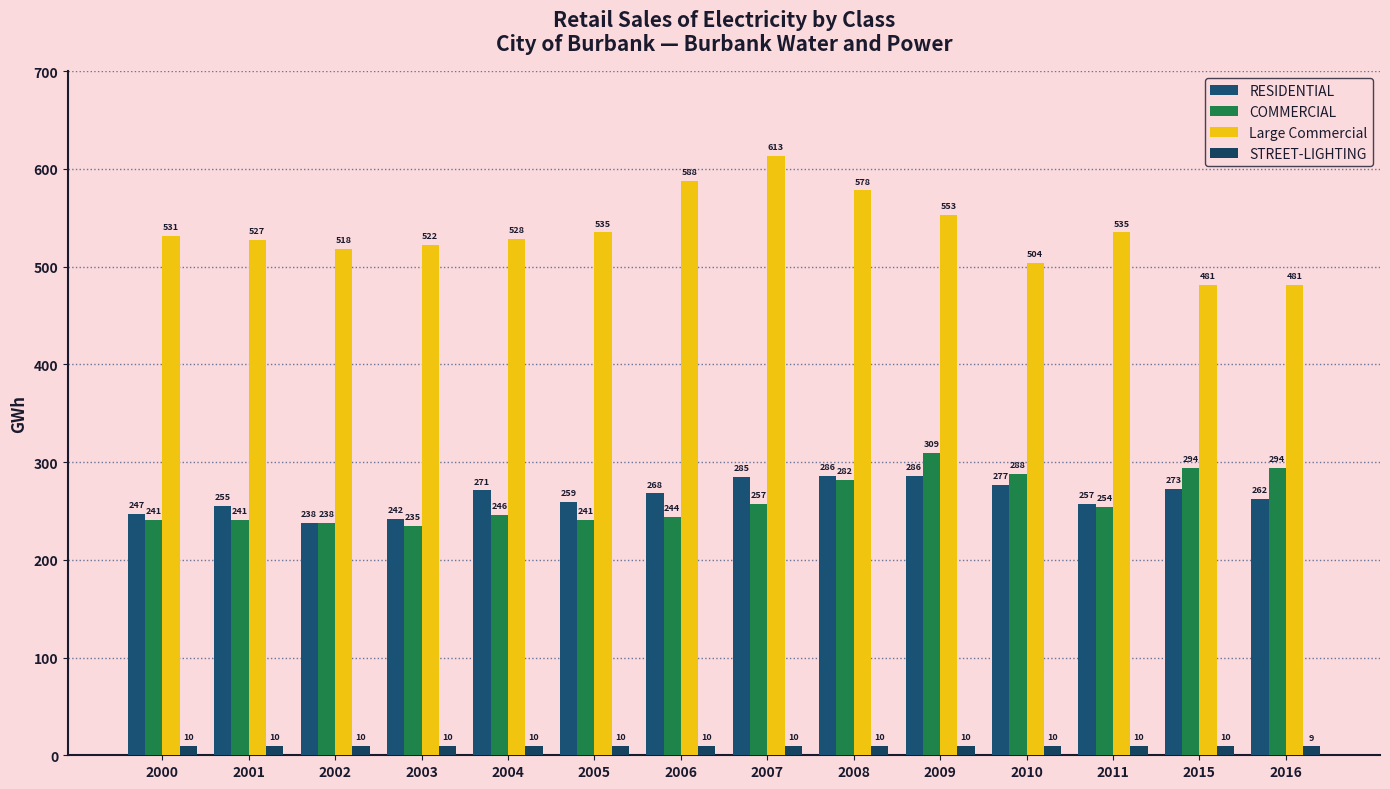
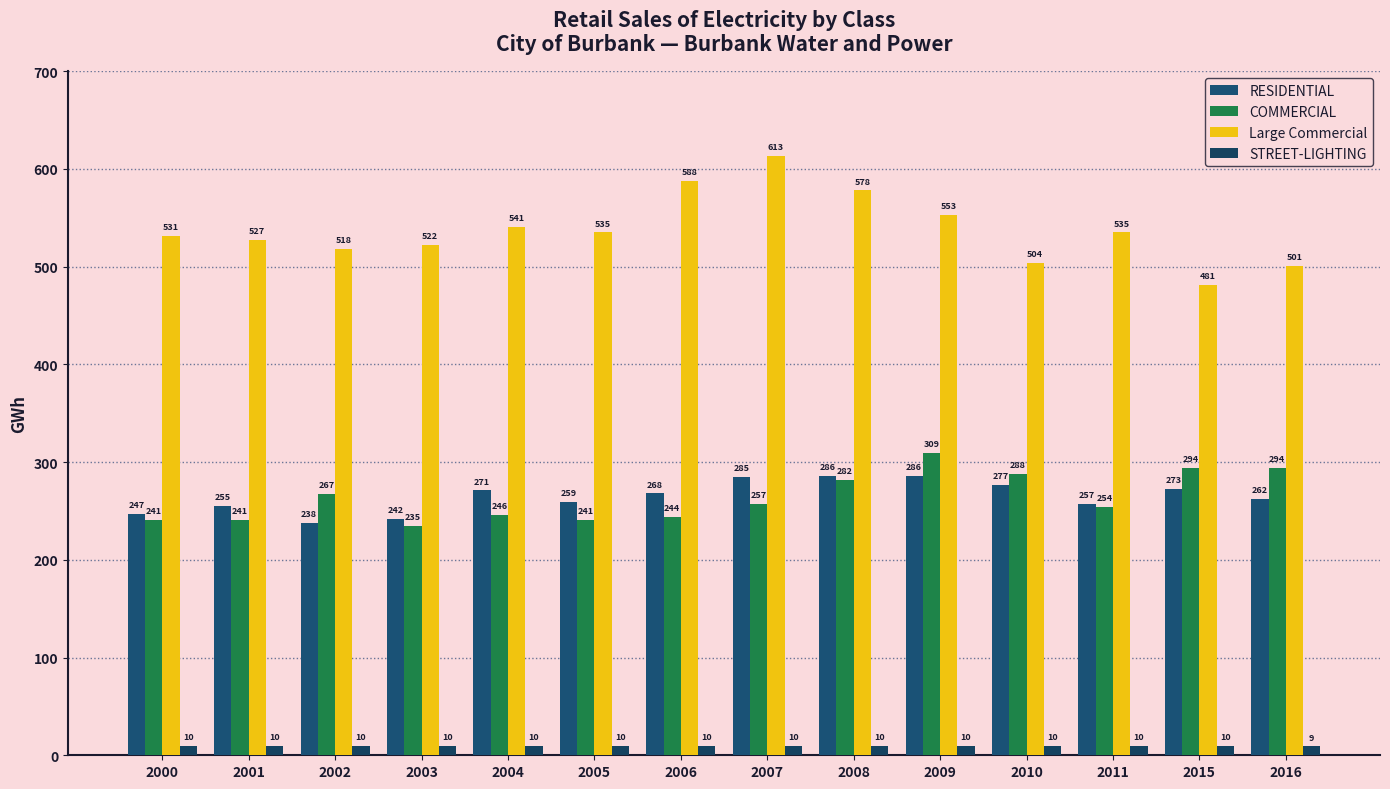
  {
    "COMMERCIAL": {
      "2000": 241,
      "2001": 241,
-     "2002": 238,
+     "2002": 267,
      "2003": 235,
      "2004": 246,
      "2005": 241,
      "2006": 244,
      "2007": 257,
      "2008": 282,
      "2009": 309,
      "2010": 288,
      "2011": 254,
      "2015": 294,
      "2016": 294
    },
    "Large Commercial": {
      "2000": 531,
      "2001": 527,
      "2002": 518,
      "2003": 522,
-     "2004": 528,
+     "2004": 541,
      "2005": 535,
      "2006": 588,
      "2007": 613,
      "2008": 578,
      "2009": 553,
      "2010": 504,
      "2011": 535,
      "2015": 481,
-     "2016": 481
+     "2016": 501
    }
  }
